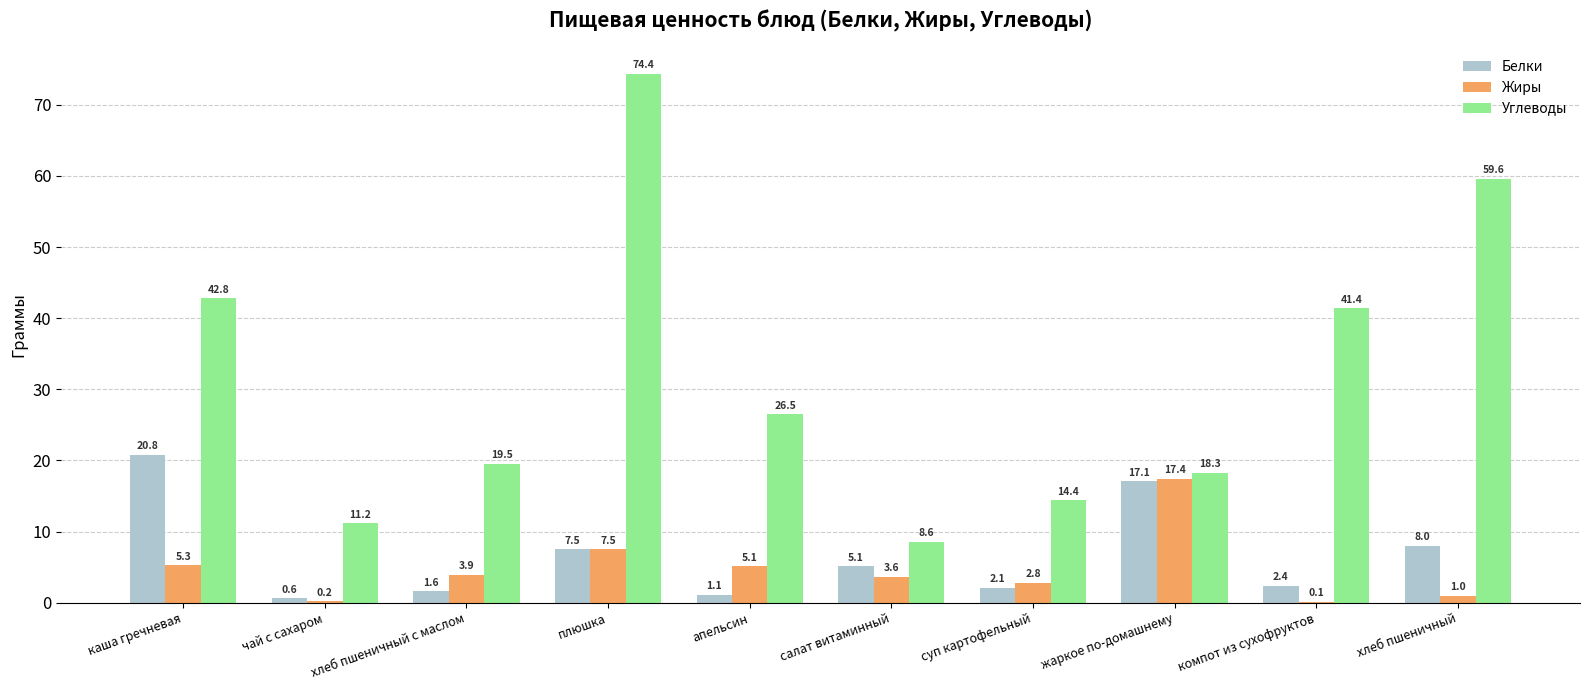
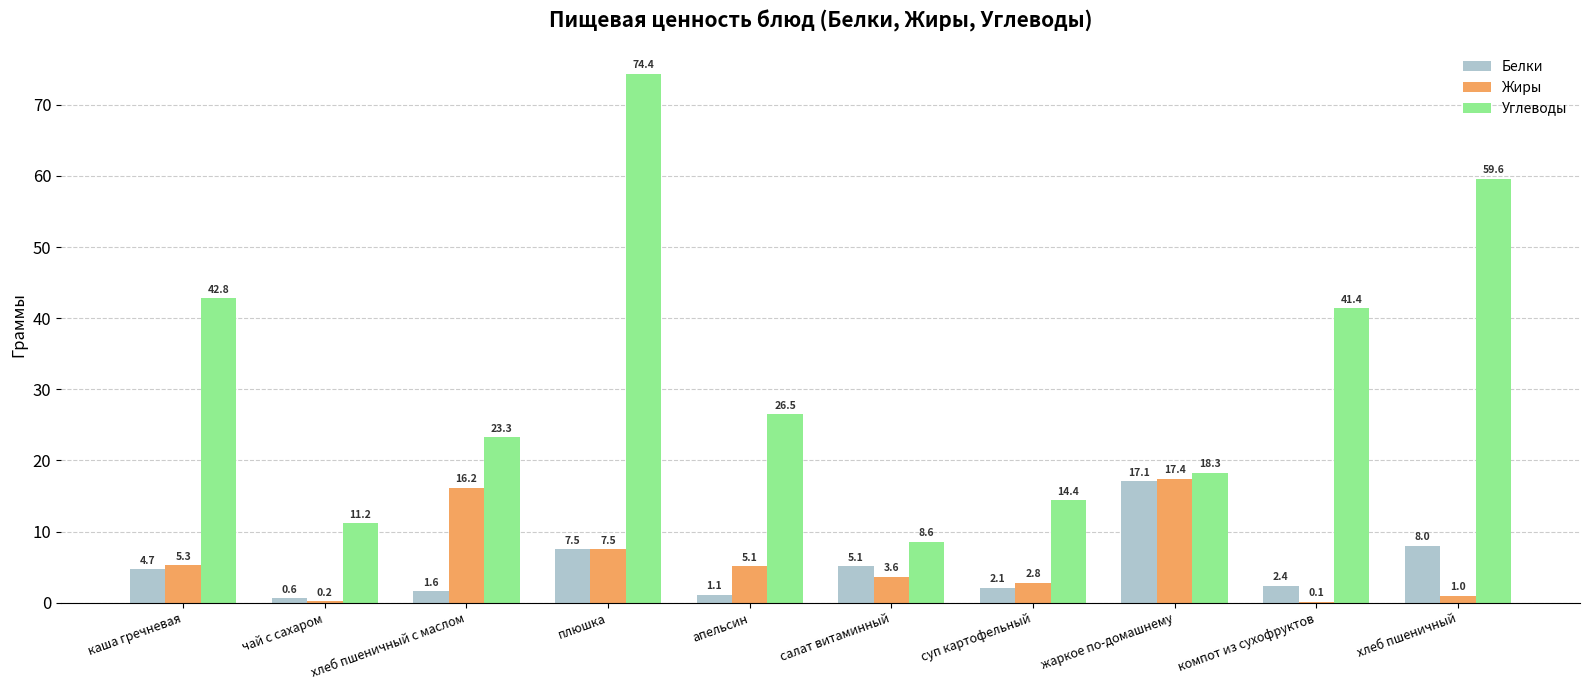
  {
    "Белки": {
-     "каша гречневая": 20.8,
+     "каша гречневая": 4.7,
      "чай с сахаром": 0.6,
      "хлеб пшеничный с маслом": 1.6,
      "плюшка": 7.5,
      "апельсин": 1.1,
      "салат витаминный": 5.1,
      "суп картофельный": 2.1,
      "жаркое по-домашнему": 17.1,
      "компот из сухофруктов": 2.4,
      "хлеб пшеничный": 8.0
    },
    "Жиры": {
      "каша гречневая": 5.3,
      "чай с сахаром": 0.2,
-     "хлеб пшеничный с маслом": 3.9,
+     "хлеб пшеничный с маслом": 16.2,
      "плюшка": 7.5,
      "апельсин": 5.1,
      "салат витаминный": 3.6,
      "суп картофельный": 2.8,
      "жаркое по-домашнему": 17.4,
      "компот из сухофруктов": 0.1,
      "хлеб пшеничный": 1.0
    },
    "Углеводы": {
      "каша гречневая": 42.8,
      "чай с сахаром": 11.2,
-     "хлеб пшеничный с маслом": 19.5,
+     "хлеб пшеничный с маслом": 23.3,
      "плюшка": 74.4,
      "апельсин": 26.5,
      "салат витаминный": 8.6,
      "суп картофельный": 14.4,
      "жаркое по-домашнему": 18.3,
      "компот из сухофруктов": 41.4,
      "хлеб пшеничный": 59.6
    }
  }
